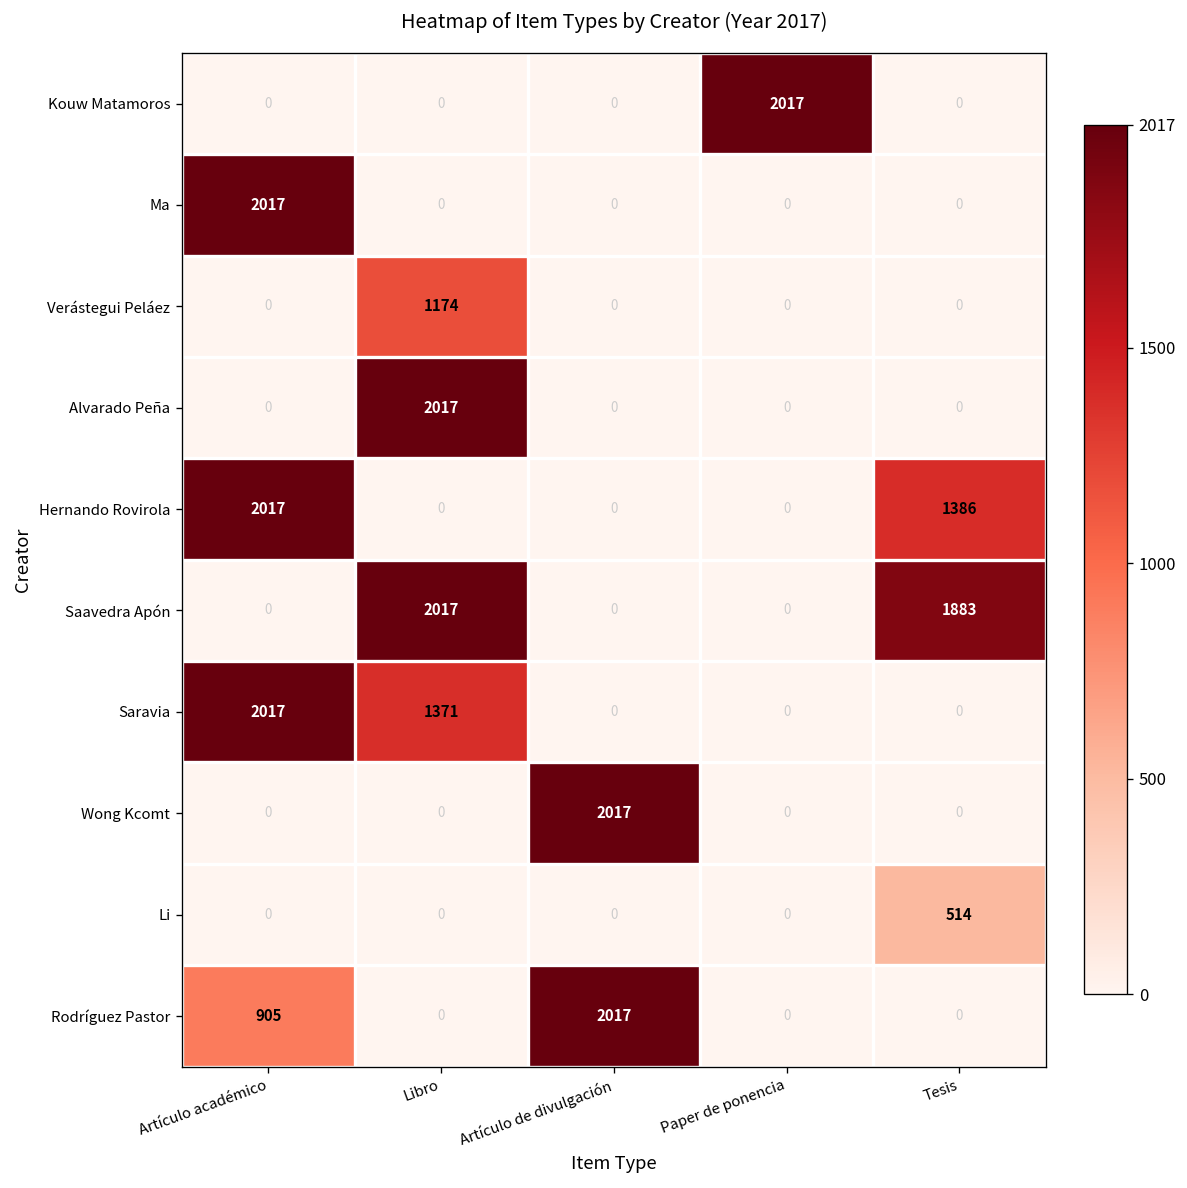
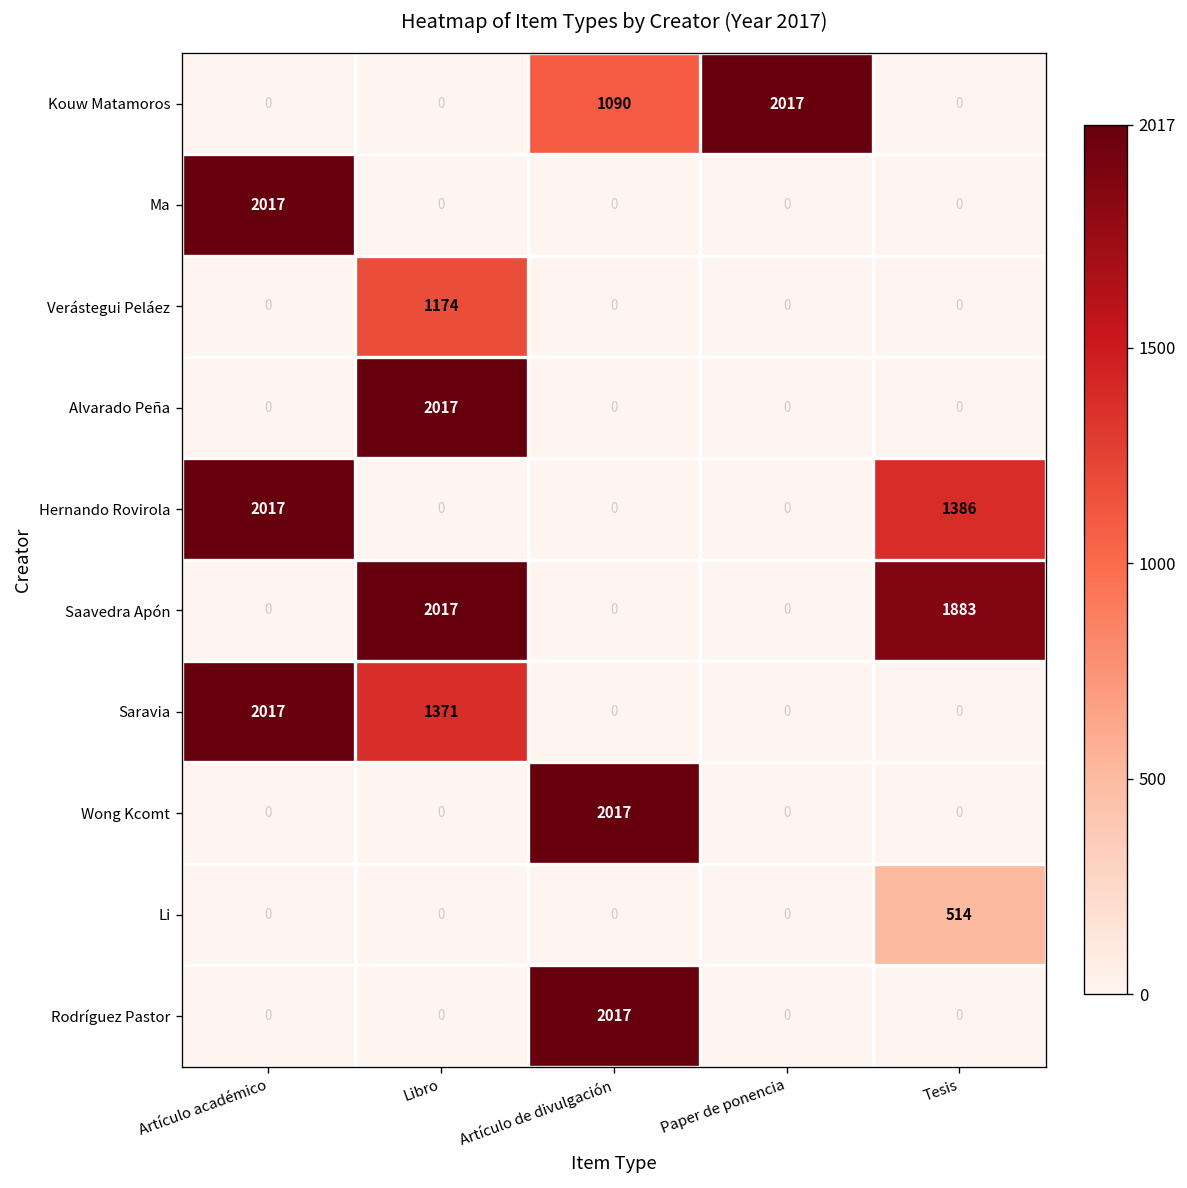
  {
    "Kouw Matamoros": {
      "Artículo académico": 0,
      "Libro": 0,
-     "Artículo de divulgación": 0,
+     "Artículo de divulgación": 1090,
      "Paper de ponencia": 2017,
      "Tesis": 0
    },
    "Ma": {
      "Artículo académico": 2017,
      "Libro": 0,
      "Artículo de divulgación": 0,
      "Paper de ponencia": 0,
      "Tesis": 0
    },
    "Verástegui Peláez": {
      "Artículo académico": 0,
      "Libro": 1174,
      "Artículo de divulgación": 0,
      "Paper de ponencia": 0,
      "Tesis": 0
    },
    "Alvarado Peña": {
      "Artículo académico": 0,
      "Libro": 2017,
      "Artículo de divulgación": 0,
      "Paper de ponencia": 0,
      "Tesis": 0
    },
    "Hernando Rovirola": {
      "Artículo académico": 2017,
      "Libro": 0,
      "Artículo de divulgación": 0,
      "Paper de ponencia": 0,
      "Tesis": 1386
    },
    "Saavedra Apón": {
      "Artículo académico": 0,
      "Libro": 2017,
      "Artículo de divulgación": 0,
      "Paper de ponencia": 0,
      "Tesis": 1883
    },
    "Saravia": {
      "Artículo académico": 2017,
      "Libro": 1371,
      "Artículo de divulgación": 0,
      "Paper de ponencia": 0,
      "Tesis": 0
    },
    "Wong Kcomt": {
      "Artículo académico": 0,
      "Libro": 0,
      "Artículo de divulgación": 2017,
      "Paper de ponencia": 0,
      "Tesis": 0
    },
    "Li": {
      "Artículo académico": 0,
      "Libro": 0,
      "Artículo de divulgación": 0,
      "Paper de ponencia": 0,
      "Tesis": 514
    },
    "Rodríguez Pastor": {
-     "Artículo académico": 905,
+     "Artículo académico": 0,
      "Libro": 0,
      "Artículo de divulgación": 2017,
      "Paper de ponencia": 0,
      "Tesis": 0
    }
  }
